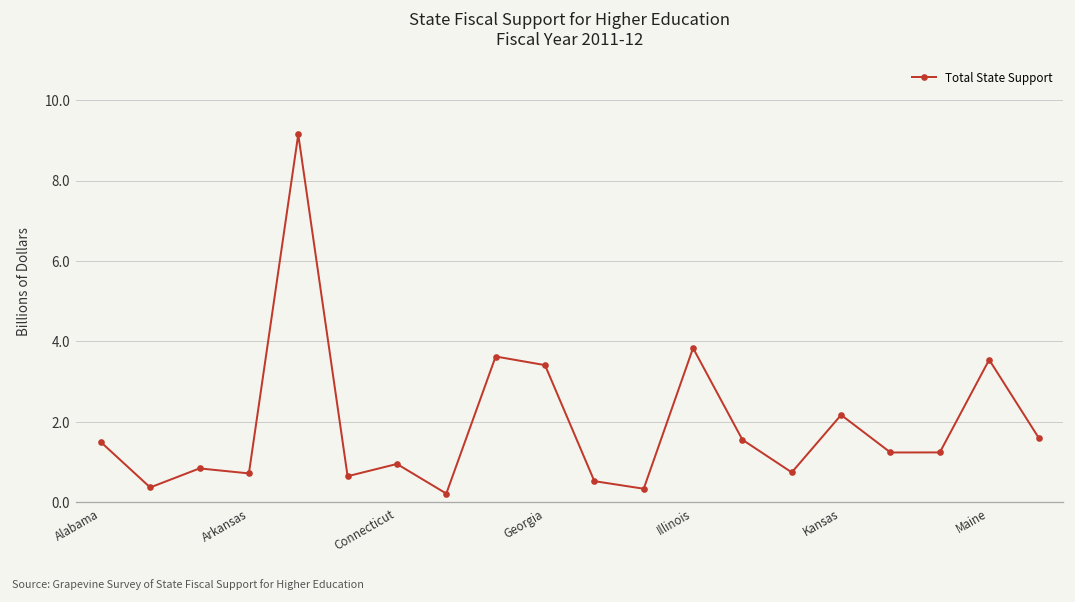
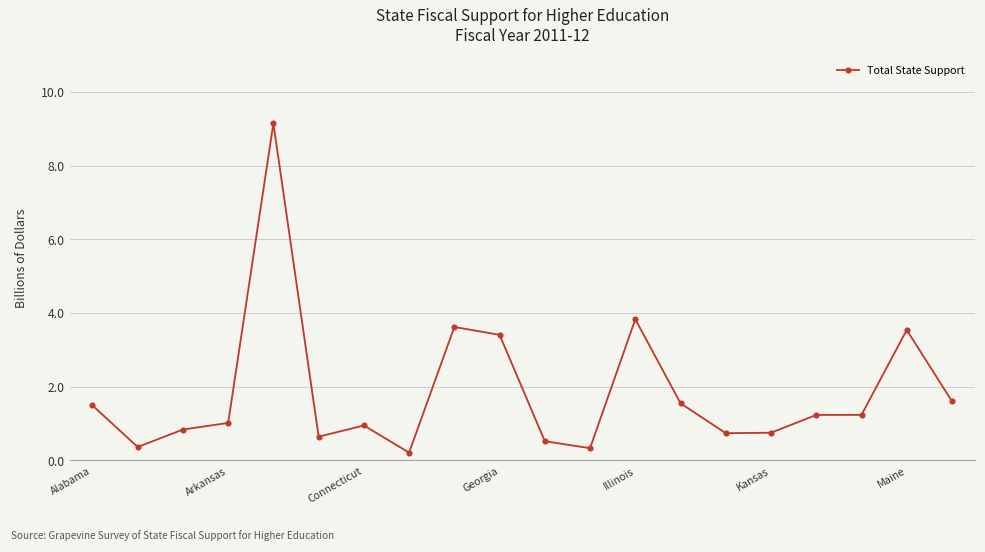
  {
    "Alabama": 1.5,
-   "Arkansas": 0.7,
+   "Arkansas": 1.0,
    "Connecticut": 0.9,
    "Georgia": 3.4,
    "Illinois": 3.8,
-   "Kansas": 2.2,
+   "Kansas": 0.8,
    "Maine": 3.5
  }
